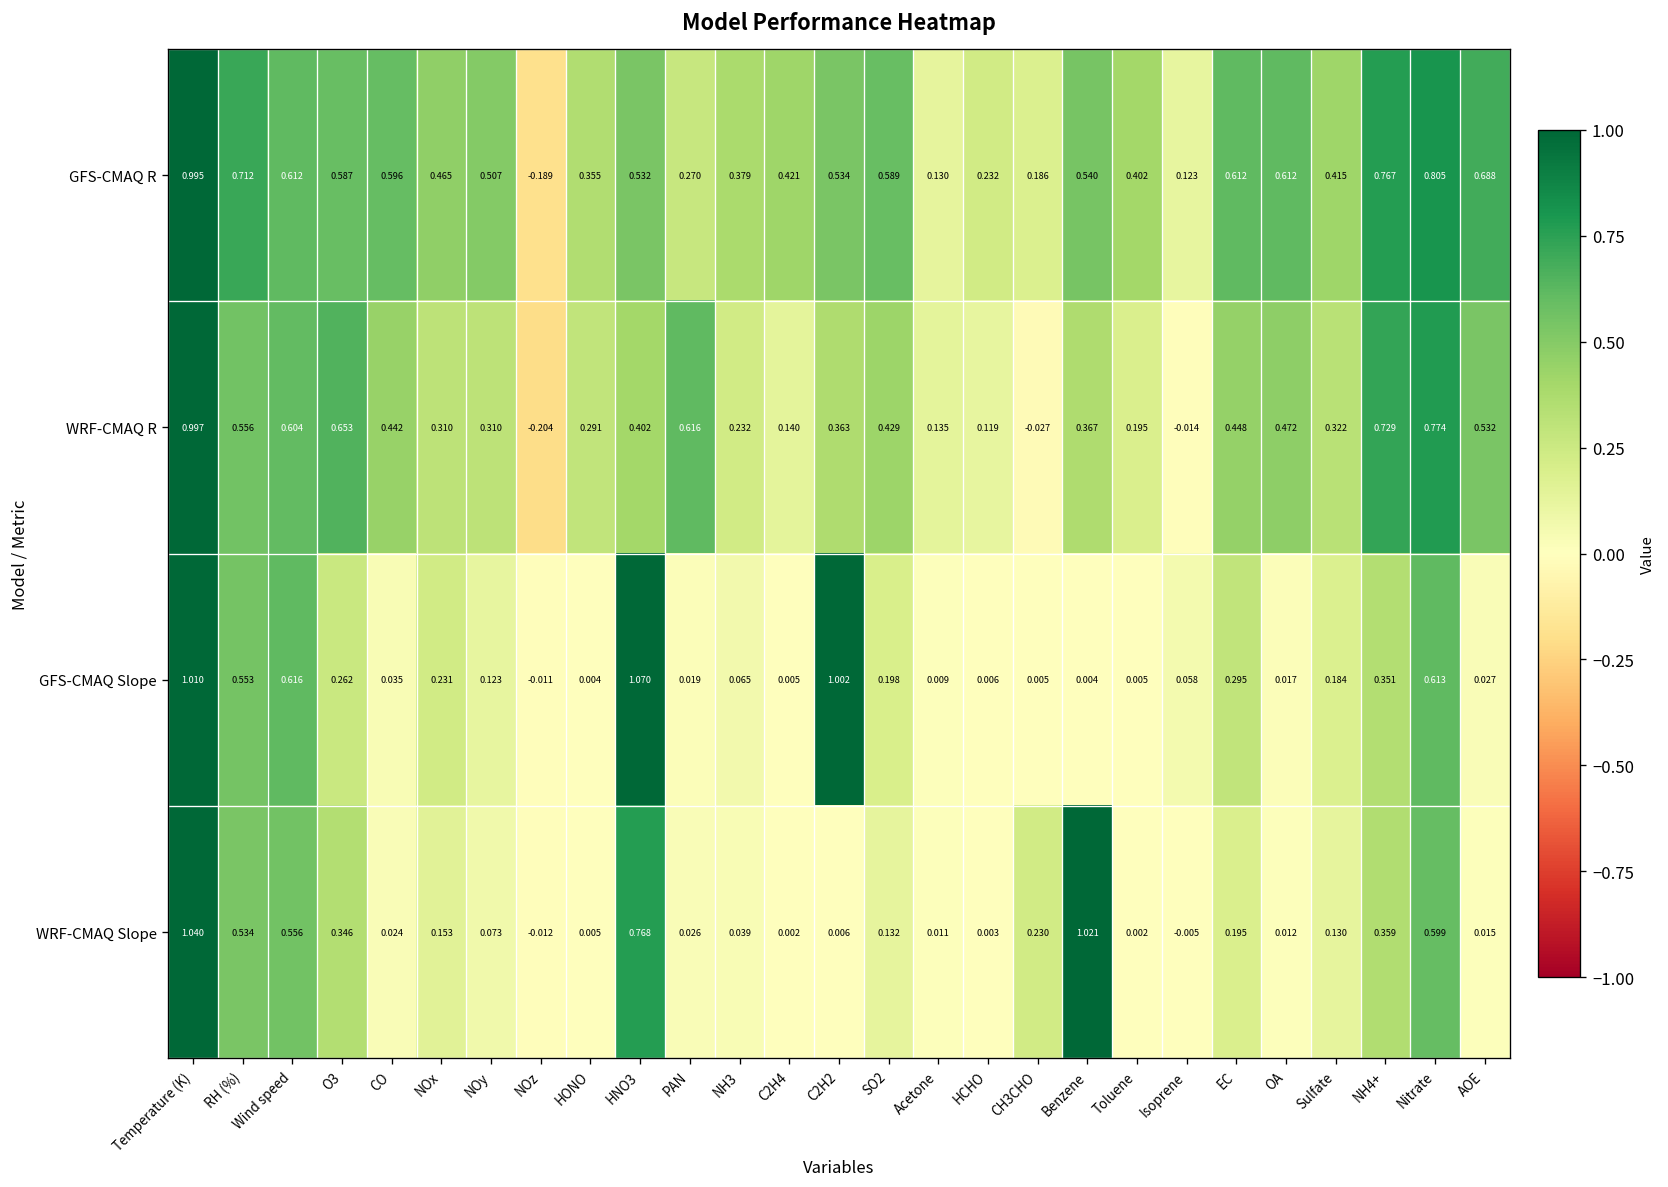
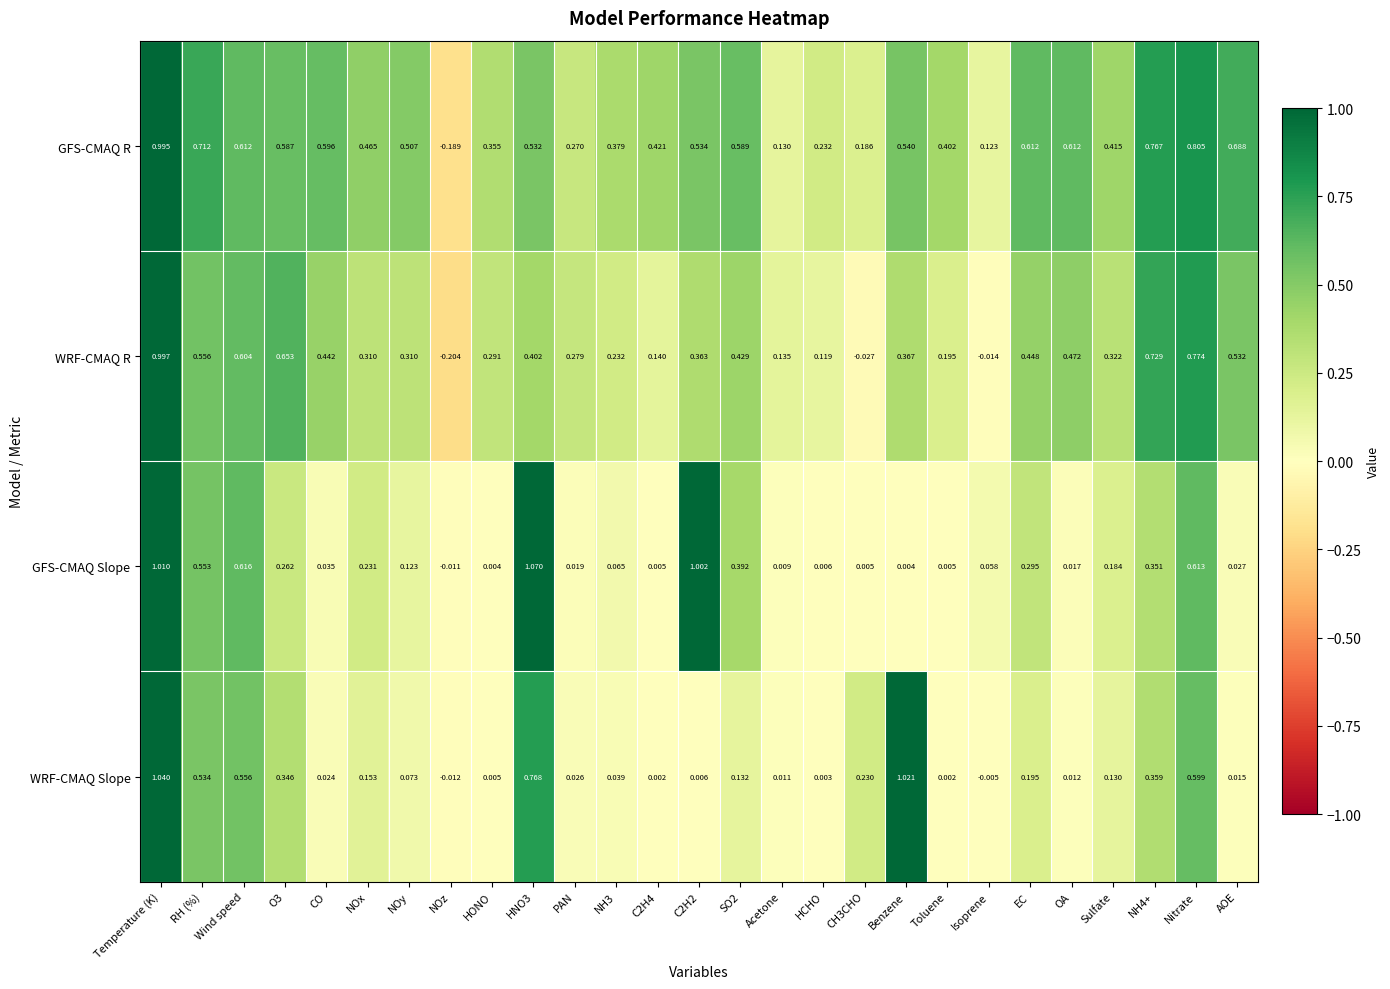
  {
    "GFS-CMAQ R": {
      "Temperature (K)": 0.995,
      "RH (%)": 0.712,
      "Wind speed": 0.612,
      "O3": 0.587,
      "CO": 0.596,
      "NOx": 0.465,
      "NOy": 0.507,
      "NOz": -0.189,
      "HONO": 0.355,
      "HNO3": 0.532,
      "PAN": 0.270,
      "NH3": 0.379,
      "C2H4": 0.421,
      "C2H2": 0.534,
      "SO2": 0.589,
      "Acetone": 0.130,
      "HCHO": 0.232,
      "CH3CHO": 0.186,
      "Benzene": 0.540,
      "Toluene": 0.402,
      "Isoprene": 0.123,
      "EC": 0.612,
      "OA": 0.612,
      "Sulfate": 0.415,
      "NH4+": 0.767,
      "Nitrate": 0.805,
      "AOE": 0.688
    },
    "WRF-CMAQ R": {
      "Temperature (K)": 0.997,
      "RH (%)": 0.556,
      "Wind speed": 0.604,
      "O3": 0.653,
      "CO": 0.442,
      "NOx": 0.310,
      "NOy": 0.310,
      "NOz": -0.204,
      "HONO": 0.291,
      "HNO3": 0.402,
-     "PAN": 0.616,
+     "PAN": 0.279,
      "NH3": 0.232,
      "C2H4": 0.140,
      "C2H2": 0.363,
      "SO2": 0.429,
      "Acetone": 0.135,
      "HCHO": 0.119,
      "CH3CHO": -0.027,
      "Benzene": 0.367,
      "Toluene": 0.195,
      "Isoprene": -0.014,
      "EC": 0.448,
      "OA": 0.472,
      "Sulfate": 0.322,
      "NH4+": 0.729,
      "Nitrate": 0.774,
      "AOE": 0.532
    },
    "GFS-CMAQ Slope": {
      "Temperature (K)": 1.010,
      "RH (%)": 0.553,
      "Wind speed": 0.616,
      "O3": 0.262,
      "CO": 0.035,
      "NOx": 0.231,
      "NOy": 0.123,
      "NOz": -0.011,
      "HONO": 0.004,
      "HNO3": 1.070,
      "PAN": 0.019,
      "NH3": 0.065,
      "C2H4": 0.005,
      "C2H2": 1.002,
-     "SO2": 0.198,
+     "SO2": 0.392,
      "Acetone": 0.009,
      "HCHO": 0.006,
      "CH3CHO": 0.005,
      "Benzene": 0.004,
      "Toluene": 0.005,
      "Isoprene": 0.058,
      "EC": 0.295,
      "OA": 0.017,
      "Sulfate": 0.184,
      "NH4+": 0.351,
      "Nitrate": 0.613,
      "AOE": 0.027
    },
    "WRF-CMAQ Slope": {
      "Temperature (K)": 1.040,
      "RH (%)": 0.534,
      "Wind speed": 0.556,
      "O3": 0.346,
      "CO": 0.024,
      "NOx": 0.153,
      "NOy": 0.073,
      "NOz": -0.012,
      "HONO": 0.005,
      "HNO3": 0.768,
      "PAN": 0.026,
      "NH3": 0.039,
      "C2H4": 0.002,
      "C2H2": 0.006,
      "SO2": 0.132,
      "Acetone": 0.011,
      "HCHO": 0.003,
      "CH3CHO": 0.230,
      "Benzene": 1.021,
      "Toluene": 0.002,
      "Isoprene": -0.005,
      "EC": 0.195,
      "OA": 0.012,
      "Sulfate": 0.130,
      "NH4+": 0.359,
      "Nitrate": 0.599,
      "AOE": 0.015
    }
  }
